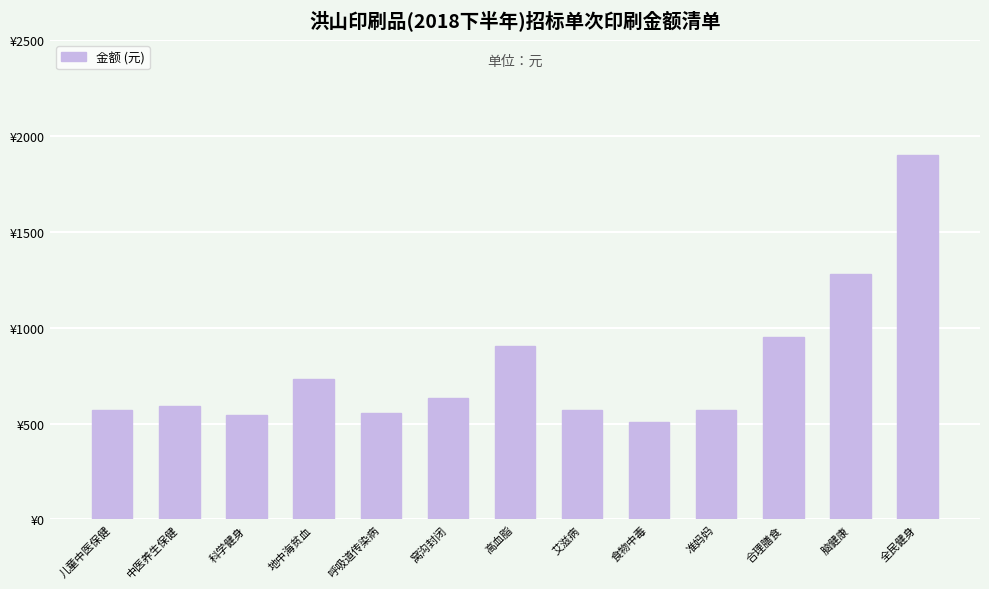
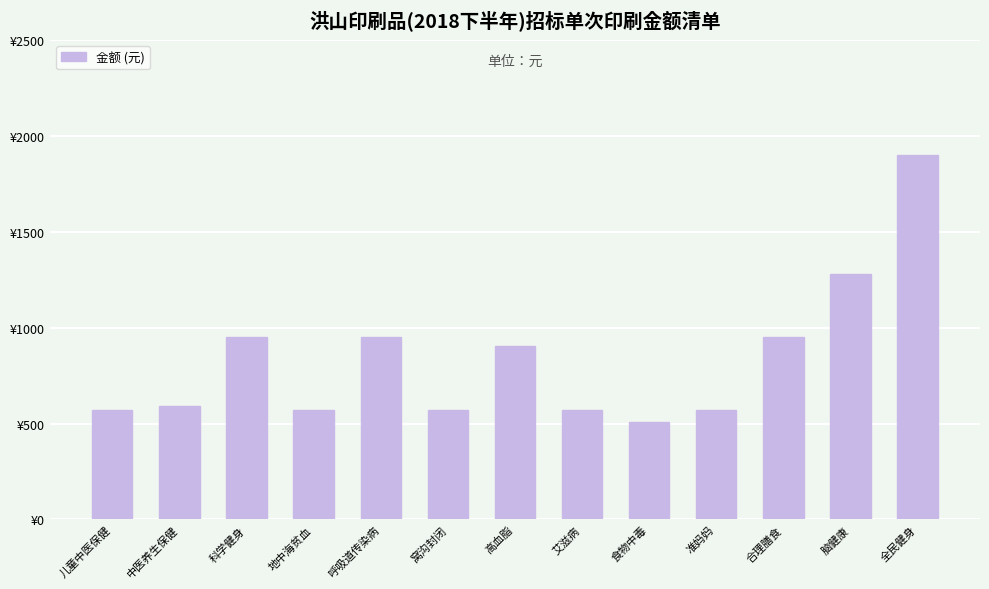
  {
    "儿童中医保健": "¥570",
    "中医养生保健": "¥590",
-   "科学健身": "¥550",
-   "地中海贫血": "¥730",
-   "呼吸道传染病": "¥560",
-   "窝沟封闭": "¥630",
+   "科学健身": "¥950",
+   "地中海贫血": "¥570",
+   "呼吸道传染病": "¥950",
+   "窝沟封闭": "¥570",
    "高血脂": "¥910",
    "艾滋病": "¥570",
    "食物中毒": "¥510",
    "准妈妈": "¥570",
    "合理膳食": "¥950",
    "脑健康": "¥1280",
    "全民健身": "¥1900"
  }
